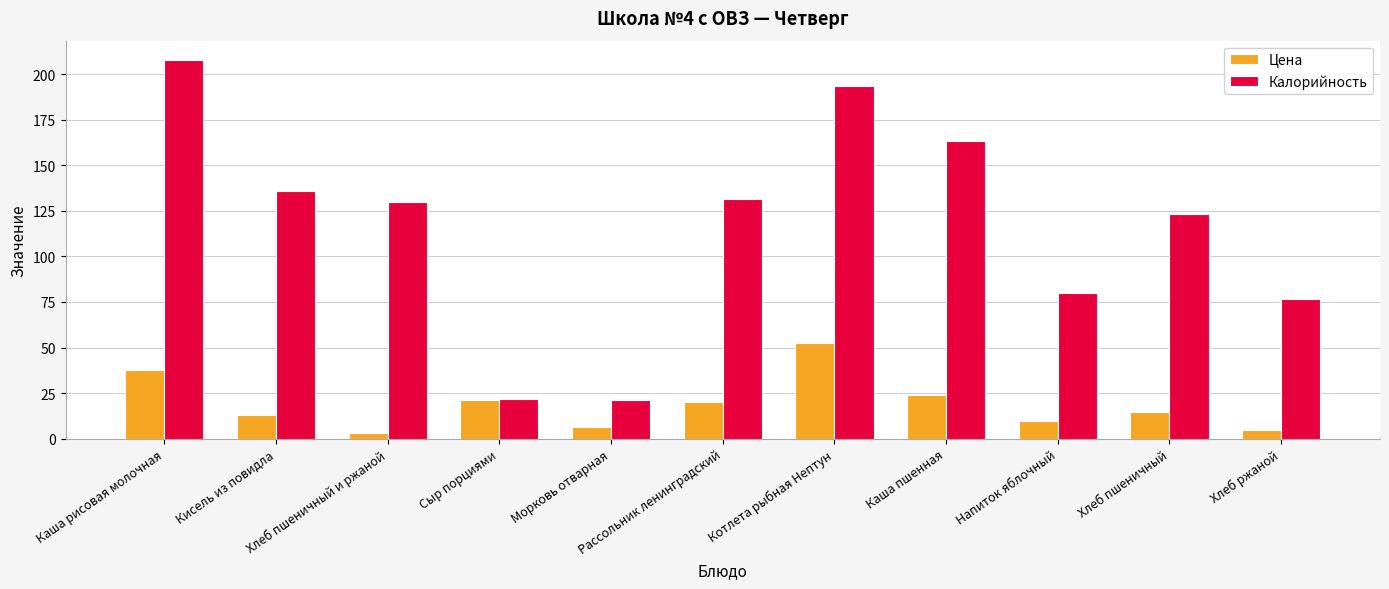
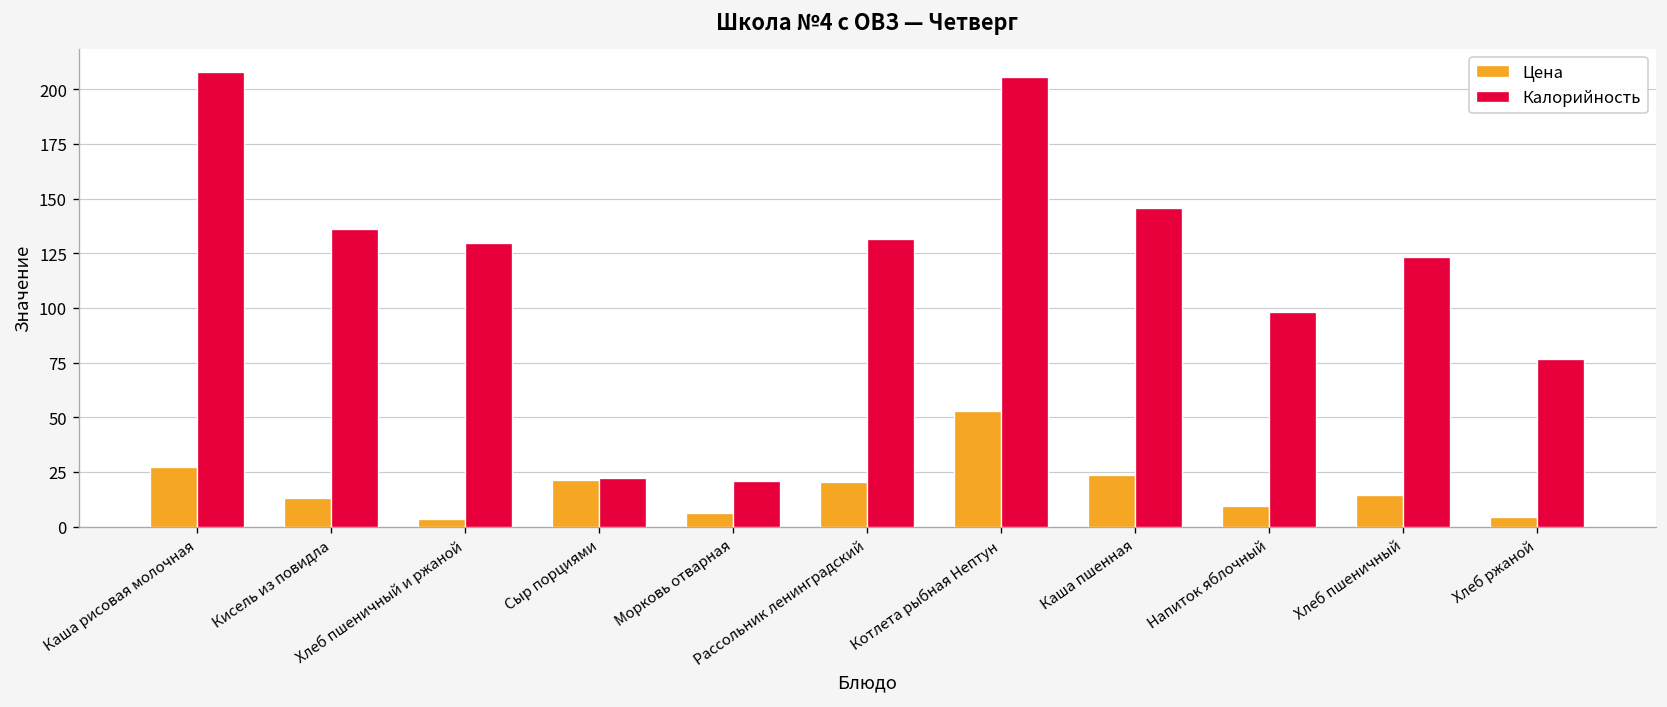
  {
    "Цена": {
-     "Каша рисовая молочная": 38,
+     "Каша рисовая молочная": 27,
      "Кисель из повидла": 13,
      "Хлеб пшеничный и ржаной": 3,
      "Сыр порциями": 21,
      "Морковь отварная": 6,
      "Рассольник ленинградский": 20,
      "Котлета рыбная Нептун": 53,
      "Каша пшенная": 24,
      "Напиток яблочный": 10,
      "Хлеб пшеничный": 15,
      "Хлеб ржаной": 5
    },
    "Калорийность": {
      "Каша рисовая молочная": 208,
      "Кисель из повидла": 136,
      "Хлеб пшеничный и ржаной": 130,
      "Сыр порциями": 22,
      "Морковь отварная": 21,
      "Рассольник ленинградский": 131,
-     "Котлета рыбная Нептун": 194,
-     "Каша пшенная": 164,
-     "Напиток яблочный": 80,
+     "Котлета рыбная Нептун": 206,
+     "Каша пшенная": 146,
+     "Напиток яблочный": 98,
      "Хлеб пшеничный": 123,
      "Хлеб ржаной": 77
    }
  }
